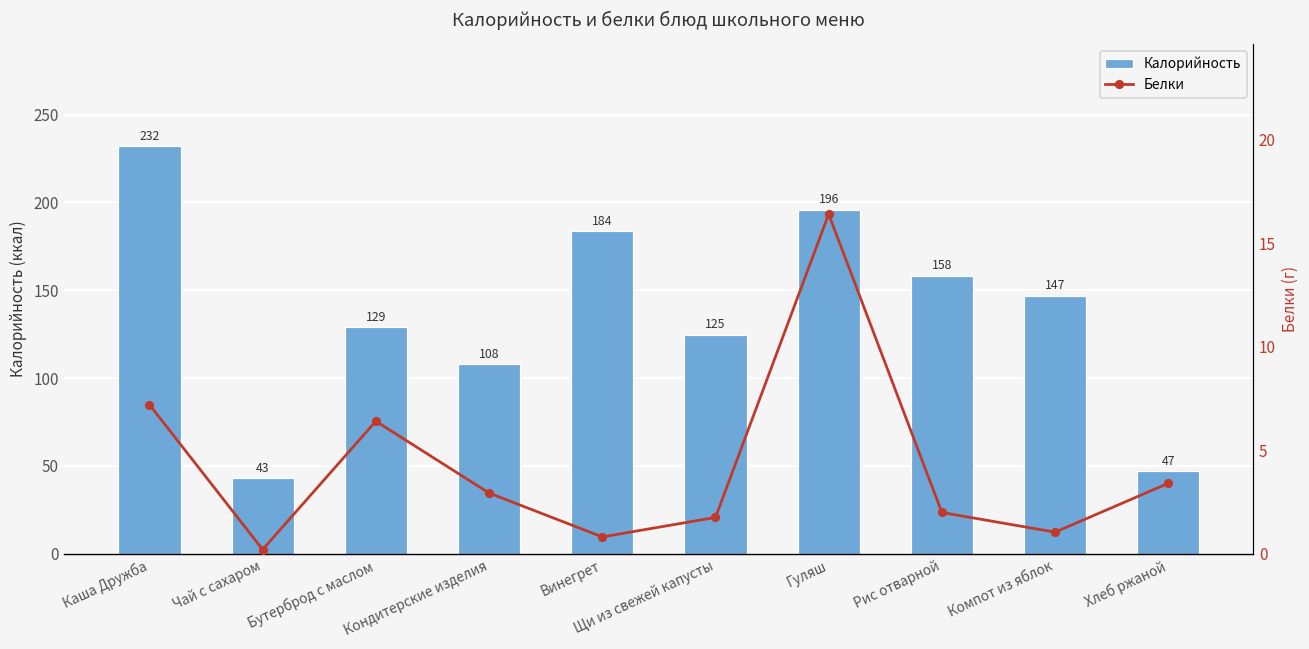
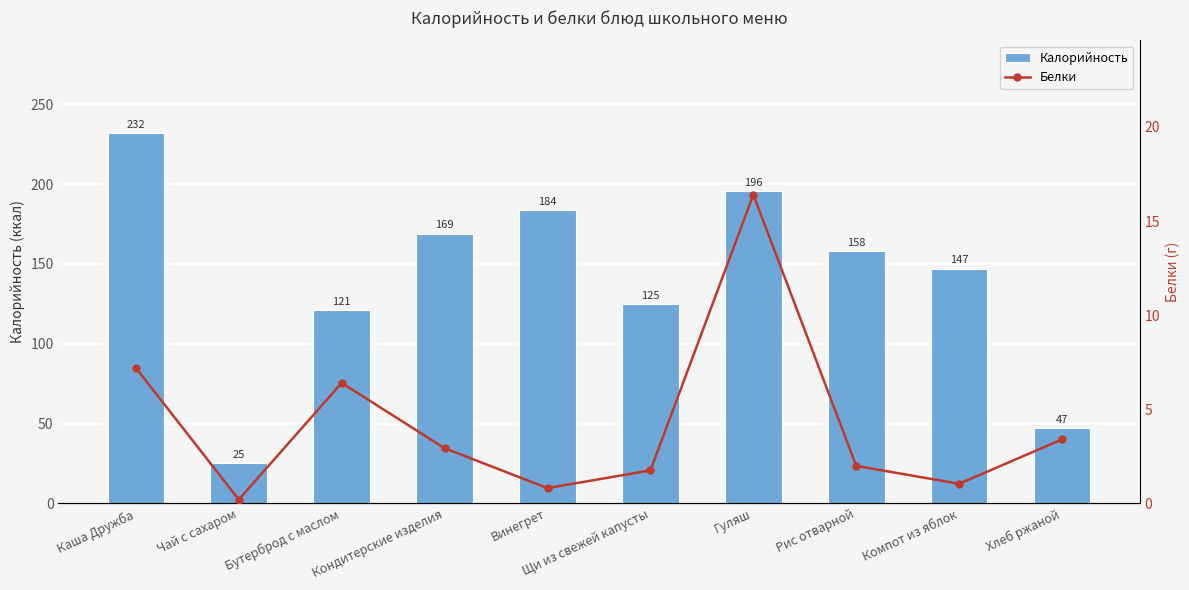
  {
    "Калорийность": {
      "Каша Дружба": 232,
-     "Чай с сахаром": 43,
-     "Бутерброд с маслом": 129,
-     "Кондитерские изделия": 108,
+     "Чай с сахаром": 25,
+     "Бутерброд с маслом": 121,
+     "Кондитерские изделия": 169,
      "Винегрет": 184,
      "Щи из свежей капусты": 125,
      "Гуляш": 196,
      "Рис отварной": 158,
      "Компот из яблок": 147,
      "Хлеб ржаной": 47
    }
  }
